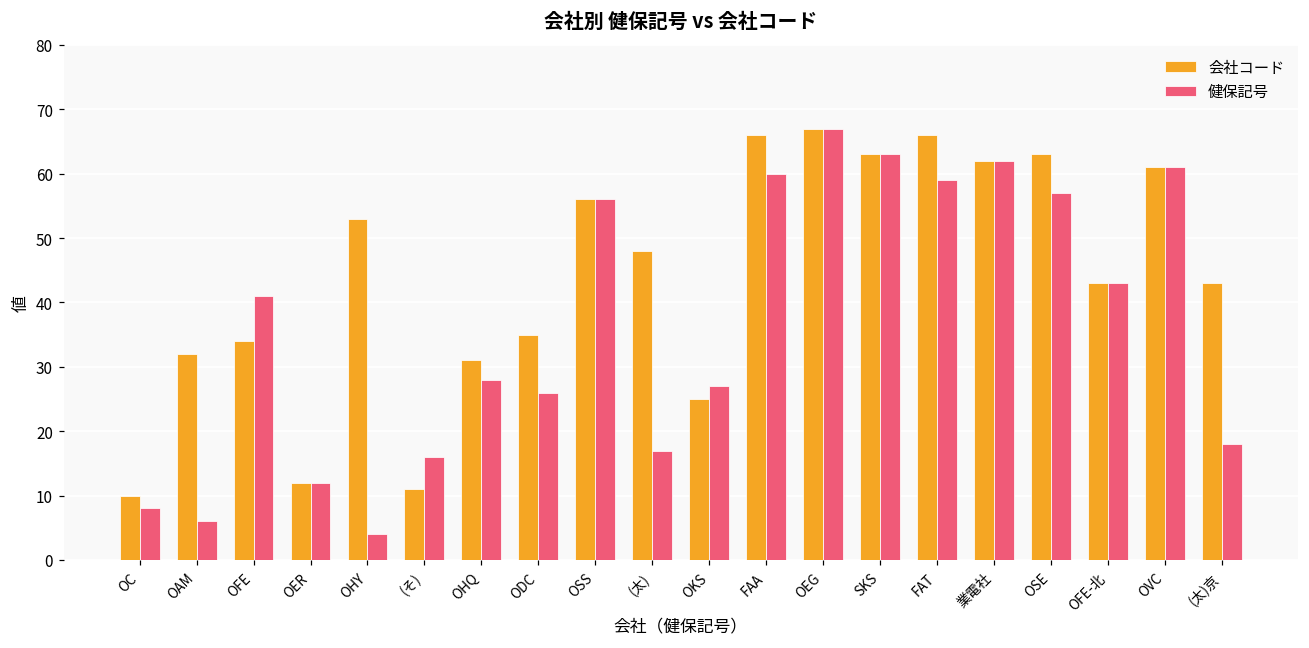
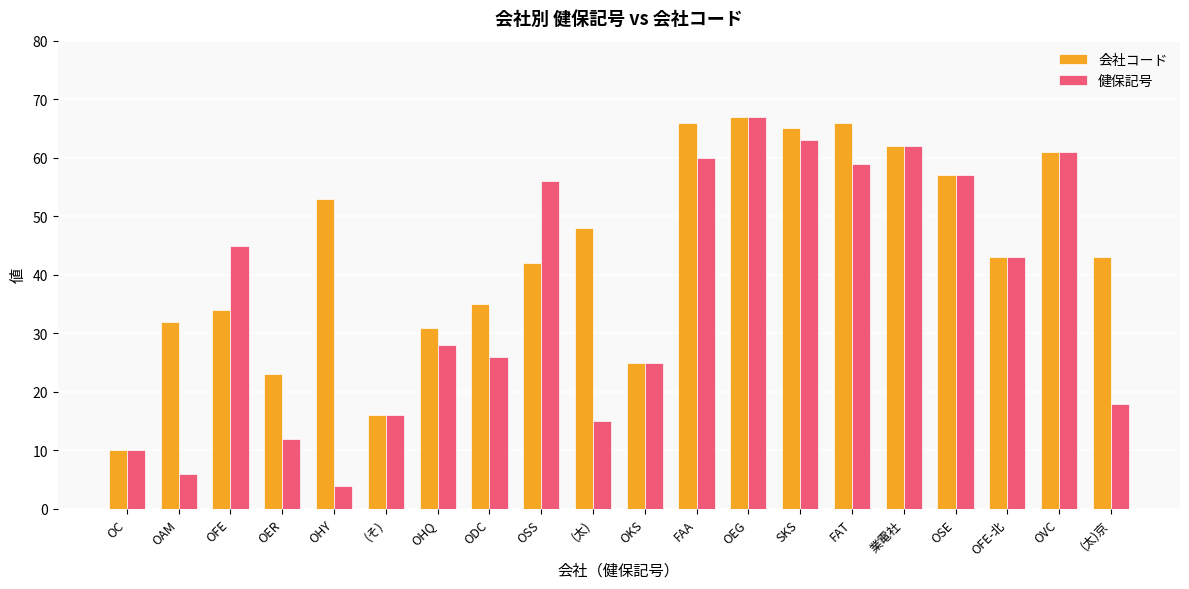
  {
    "会社コード": {
      "OC": 10,
      "OAM": 32,
      "OFE": 34,
-     "OER": 12,
+     "OER": 23,
      "OHY": 53,
-     "(そ)": 11,
+     "(そ)": 16,
      "OHQ": 31,
      "ODC": 35,
-     "OSS": 56,
+     "OSS": 42,
      "(太)": 48,
      "OKS": 25,
      "FAA": 66,
      "OEG": 67,
-     "SKS": 63,
+     "SKS": 65,
      "FAT": 66,
      "業電社": 62,
-     "OSE": 63,
+     "OSE": 57,
      "OFE-北": 43,
      "OVC": 61,
      "(太)京": 43
    },
    "健保記号": {
-     "OC": 8,
+     "OC": 10,
      "OAM": 6,
-     "OFE": 41,
+     "OFE": 45,
      "OER": 12,
      "OHY": 4,
      "(そ)": 16,
      "OHQ": 28,
      "ODC": 26,
      "OSS": 56,
-     "(太)": 17,
-     "OKS": 27,
+     "(太)": 15,
+     "OKS": 25,
      "FAA": 60,
      "OEG": 67,
      "SKS": 63,
      "FAT": 59,
      "業電社": 62,
      "OSE": 57,
      "OFE-北": 43,
      "OVC": 61,
      "(太)京": 18
    }
  }
